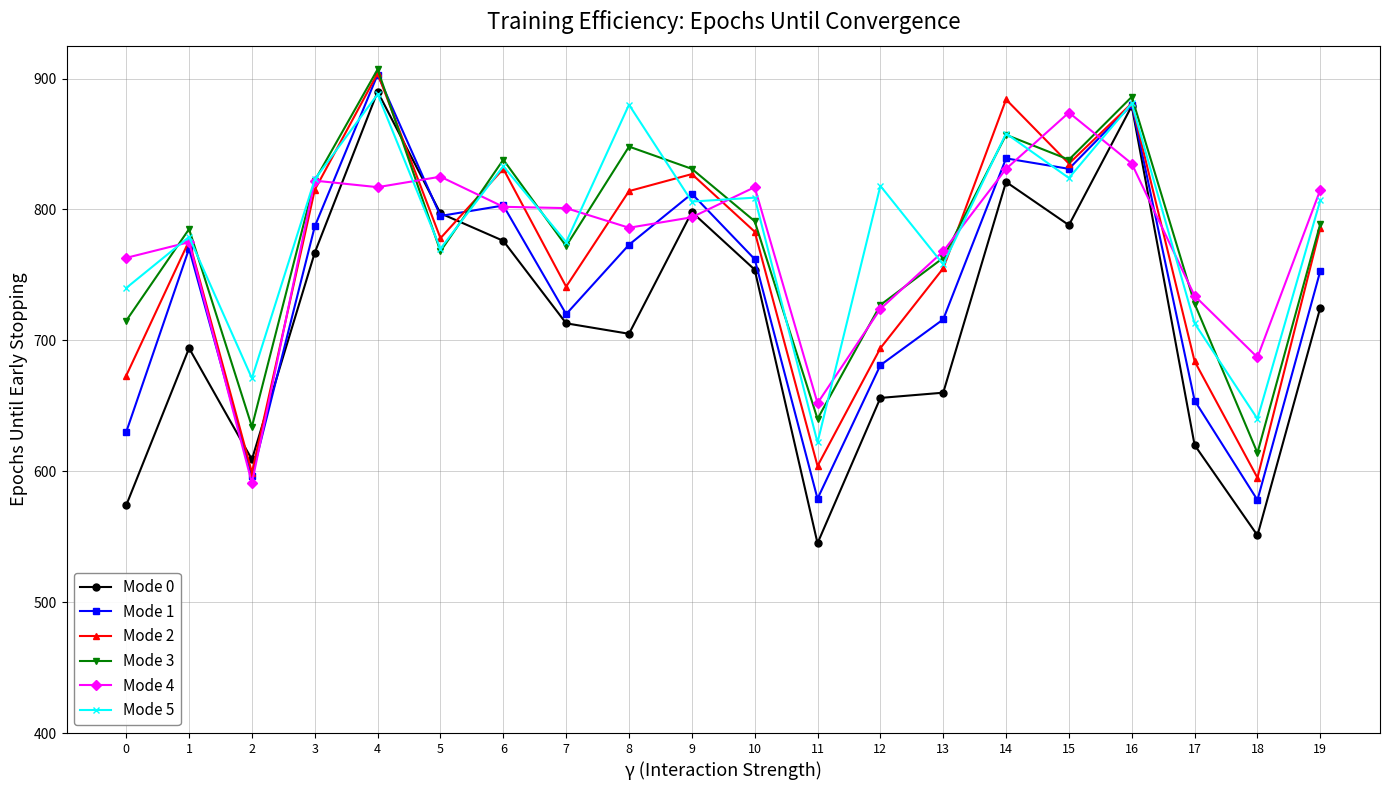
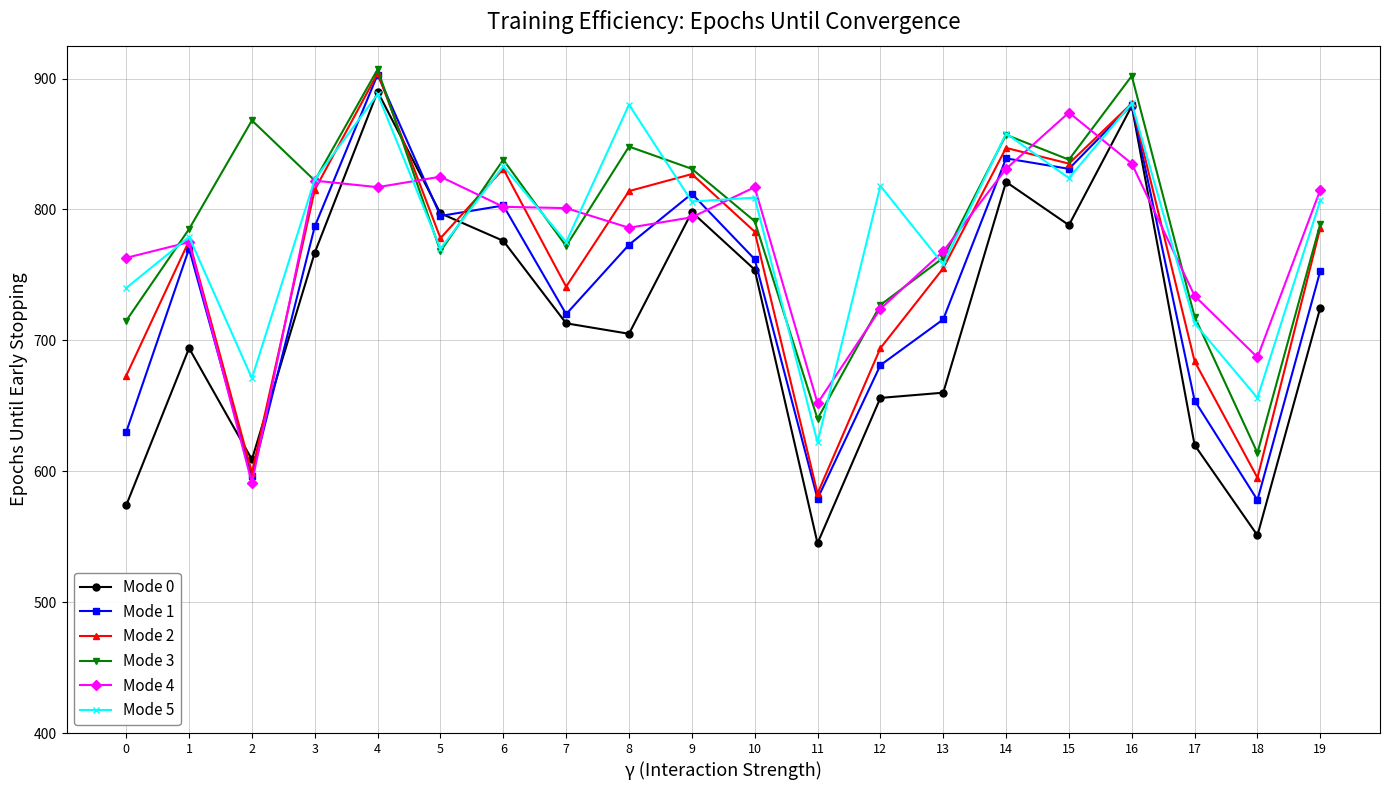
  {
    "Mode 0": {
      "0": 574,
      "1": 694,
      "2": 609,
      "3": 767,
      "4": 890,
      "5": 797,
      "6": 776,
      "7": 713,
      "8": 705,
      "9": 798,
      "10": 754,
      "11": 545,
      "12": 656,
      "13": 660,
      "14": 821,
      "15": 788,
      "17": 620,
      "18": 551,
      "19": 725
    },
    "Mode 1": {
      "0": 630,
      "1": 770,
      "2": 596,
      "3": 787,
      "5": 795,
      "7": 720,
      "8": 773,
      "9": 812,
      "10": 762,
      "11": 579,
      "12": 681,
      "13": 716,
      "14": 839,
      "15": 831,
      "17": 654,
      "18": 578,
      "19": 753
    },
    "Mode 2": {
      "0": 673,
      "2": 599,
      "3": 815,
      "5": 778,
      "6": 831,
      "7": 741,
      "8": 814,
      "9": 827,
      "10": 783,
-     "11": 604,
+     "11": 583,
      "12": 694,
      "13": 755,
-     "14": 884,
+     "14": 847,
      "15": 835,
      "17": 684,
      "18": 595,
      "19": 786
    },
    "Mode 3": {
      "0": 715,
      "1": 785,
-     "2": 634,
+     "2": 868,
      "4": 907,
      "5": 768,
      "6": 838,
      "7": 772,
      "8": 848,
      "9": 831,
      "10": 791,
      "11": 640,
      "12": 727,
      "13": 763,
      "15": 838,
-     "16": 886,
-     "17": 728,
+     "16": 902,
+     "17": 718,
      "18": 614,
      "19": 789
    },
    "Mode 4": {
      "0": 763,
      "2": 591,
      "4": 817,
      "5": 825,
      "7": 801,
      "8": 786,
      "9": 794,
      "10": 817,
      "11": 652,
      "12": 724,
      "13": 768,
      "14": 831,
      "15": 874,
      "16": 835,
      "17": 734,
      "18": 687,
      "19": 815
    },
    "Mode 5": {
      "0": 740,
      "1": 779,
      "2": 671,
      "4": 888,
      "5": 770,
      "6": 833,
      "7": 775,
      "8": 880,
      "9": 806,
      "10": 809,
      "11": 622,
      "12": 818,
      "13": 758,
      "15": 824,
      "17": 713,
-     "18": 640,
+     "18": 656,
      "19": 807
    }
  }
